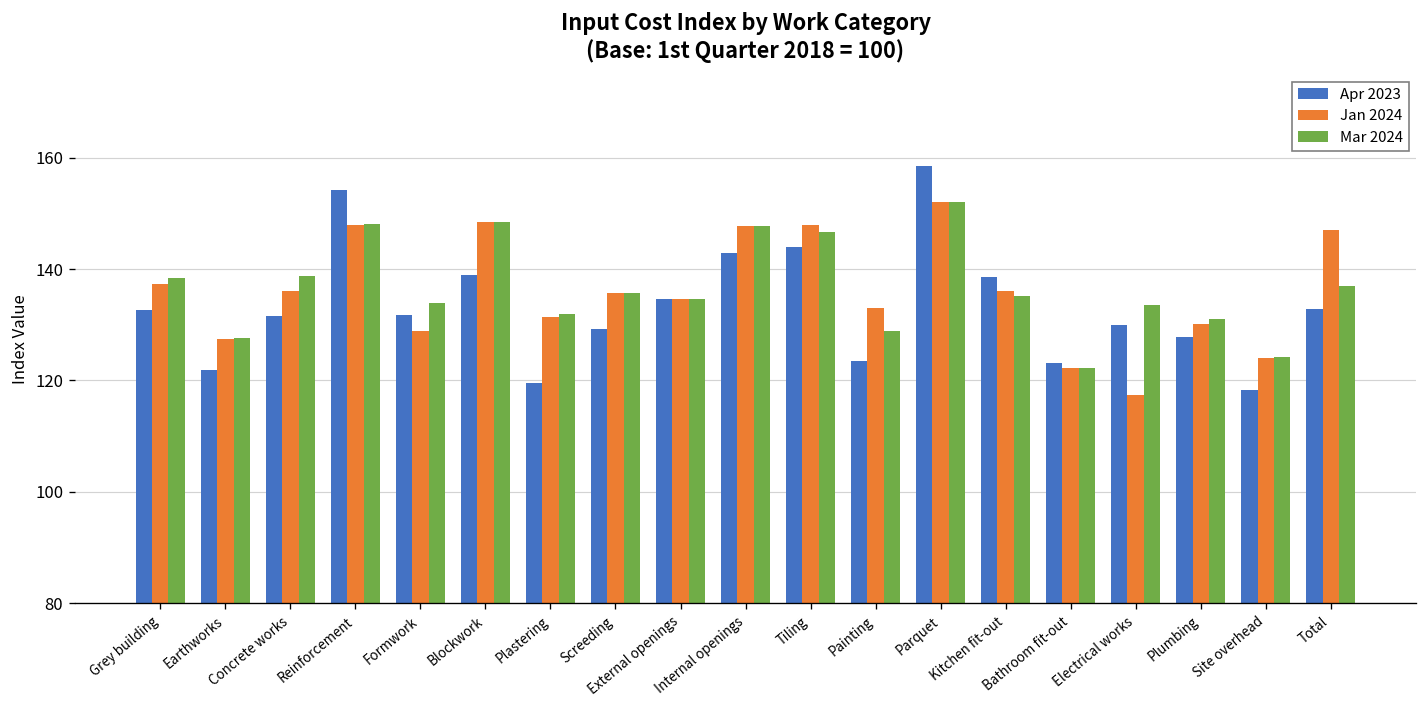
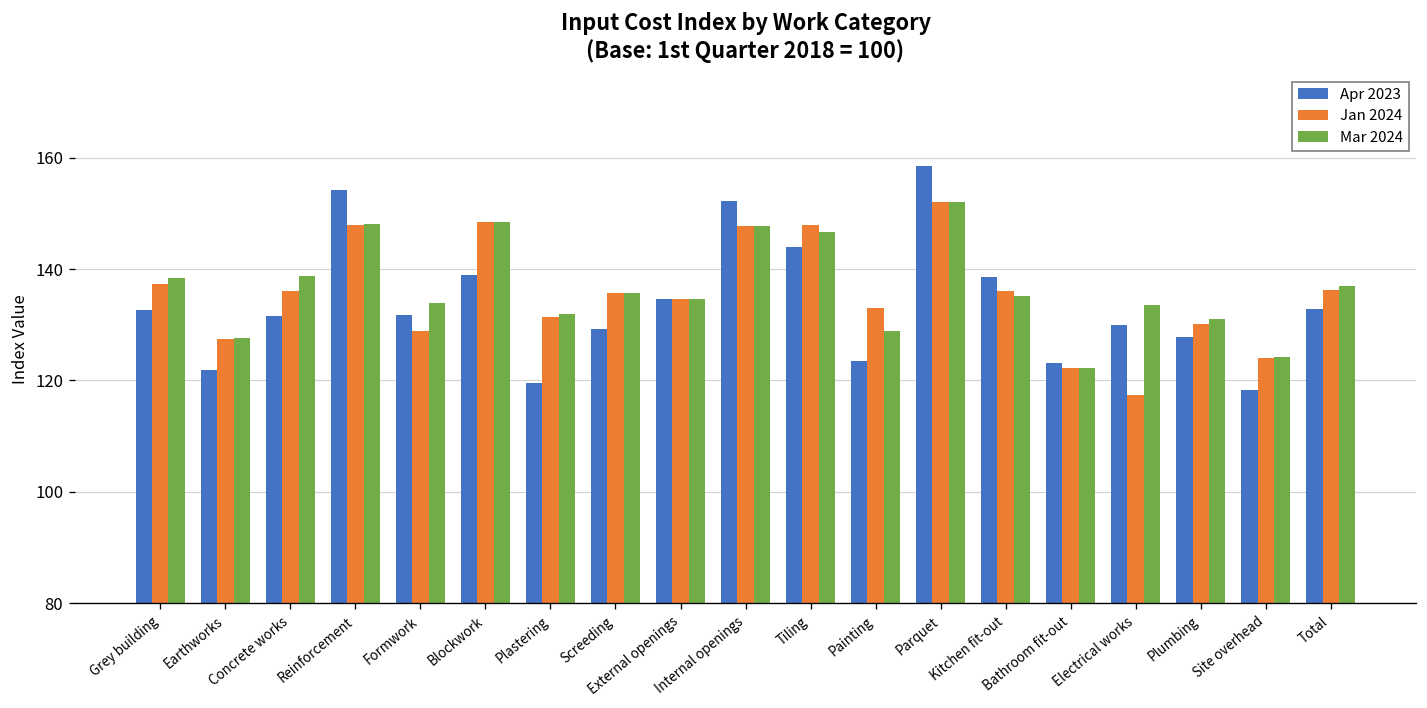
  {
    "Apr 2023": {
      "Grey building": 133,
      "Earthworks": 122,
      "Concrete works": 132,
      "Reinforcement": 154,
      "Formwork": 132,
      "Blockwork": 139,
      "Plastering": 120,
      "Screeding": 129,
      "External openings": 135,
-     "Internal openings": 143,
+     "Internal openings": 152,
      "Tiling": 144,
      "Painting": 124,
      "Parquet": 159,
      "Kitchen fit-out": 139,
      "Bathroom fit-out": 123,
      "Electrical works": 130,
      "Plumbing": 128,
      "Site overhead": 118,
      "Total": 133
    },
    "Jan 2024": {
      "Grey building": 137,
      "Earthworks": 128,
      "Concrete works": 136,
      "Reinforcement": 148,
      "Formwork": 129,
      "Blockwork": 148,
      "Plastering": 131,
      "Screeding": 136,
      "External openings": 135,
      "Internal openings": 148,
      "Tiling": 148,
      "Painting": 133,
      "Parquet": 152,
      "Kitchen fit-out": 136,
      "Bathroom fit-out": 122,
      "Electrical works": 117,
      "Plumbing": 130,
      "Site overhead": 124,
-     "Total": 147
+     "Total": 136
    },
    "Mar 2024": {
      "Grey building": 139,
      "Earthworks": 128,
      "Concrete works": 139,
      "Reinforcement": 148,
      "Formwork": 134,
      "Blockwork": 148,
      "Plastering": 132,
      "Screeding": 136,
      "External openings": 135,
      "Internal openings": 148,
      "Tiling": 147,
      "Painting": 129,
      "Parquet": 152,
      "Kitchen fit-out": 135,
      "Bathroom fit-out": 122,
      "Electrical works": 134,
      "Plumbing": 131,
      "Site overhead": 124,
      "Total": 137
    }
  }
